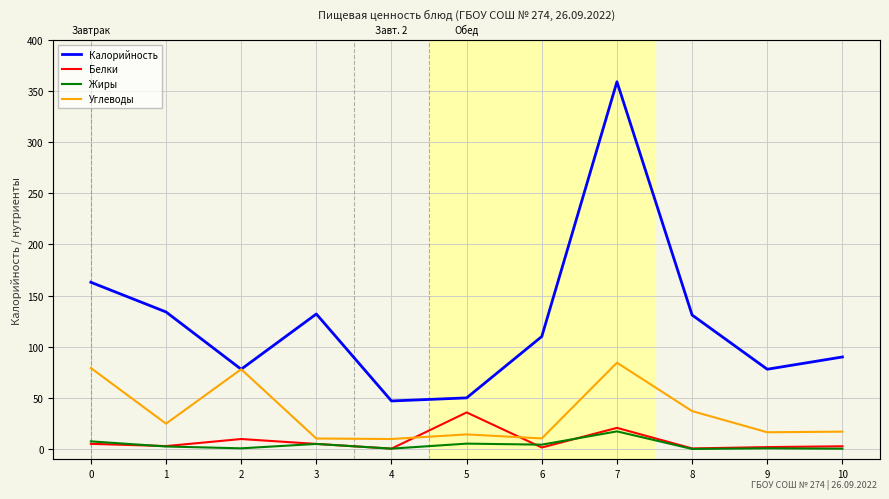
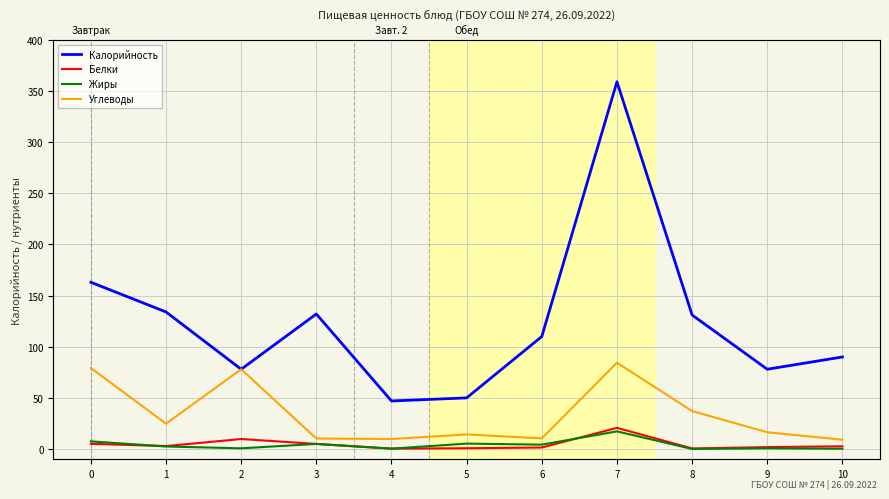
  {
    "Калорийность": {
      "0": 163,
      "1": 134,
      "3": 132,
      "4": 47,
      "5": 50,
      "6": 110,
      "7": 359,
      "8": 131,
      "9": 78,
      "10": 90
    },
    "Белки": {
      "2": 10,
-     "5": 36,
+     "5": 1,
      "6": 2,
      "7": 21
    },
    "Жиры": {
      "2": 1,
      "5": 5,
      "6": 4,
      "7": 17
    },
    "Углеводы": {
      "0": 79,
      "1": 25,
      "3": 10,
      "4": 10,
      "5": 14,
      "6": 10,
      "7": 84,
      "8": 37,
      "9": 16,
-     "10": 17
+     "10": 9
    }
  }
